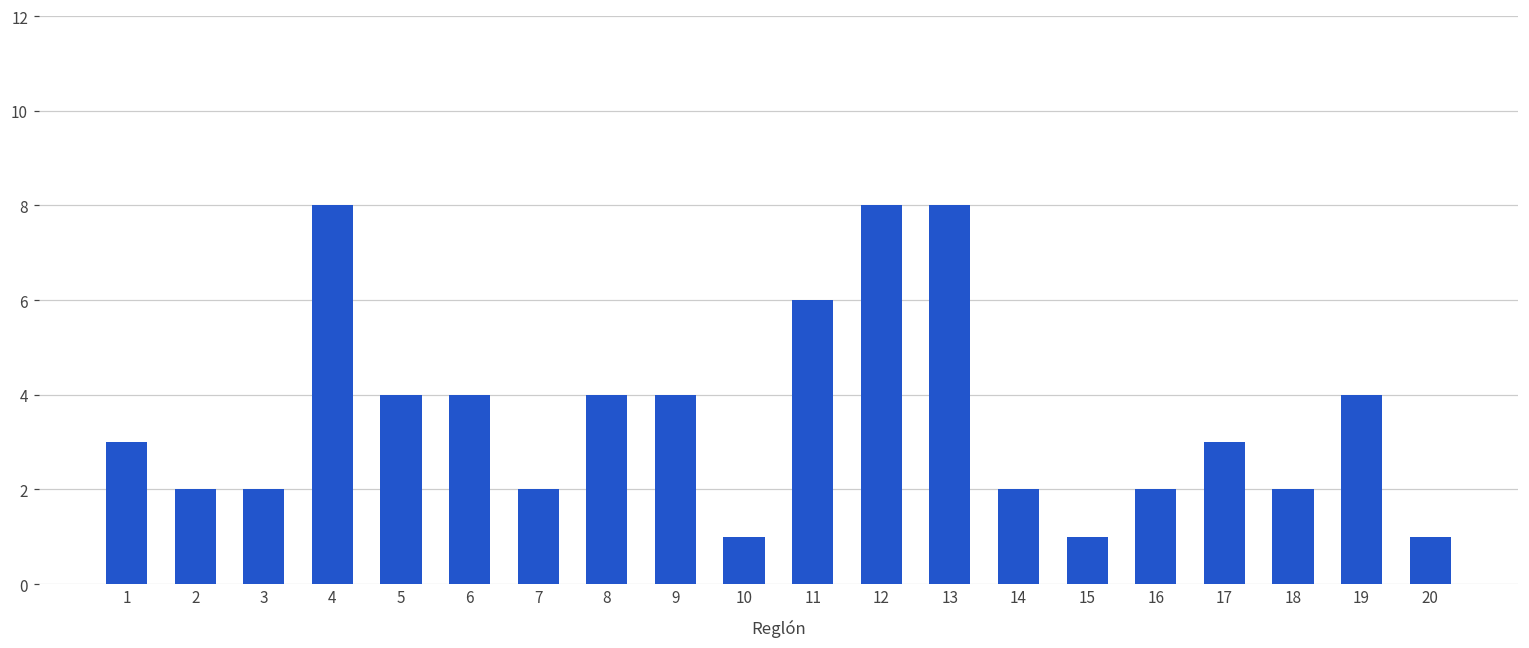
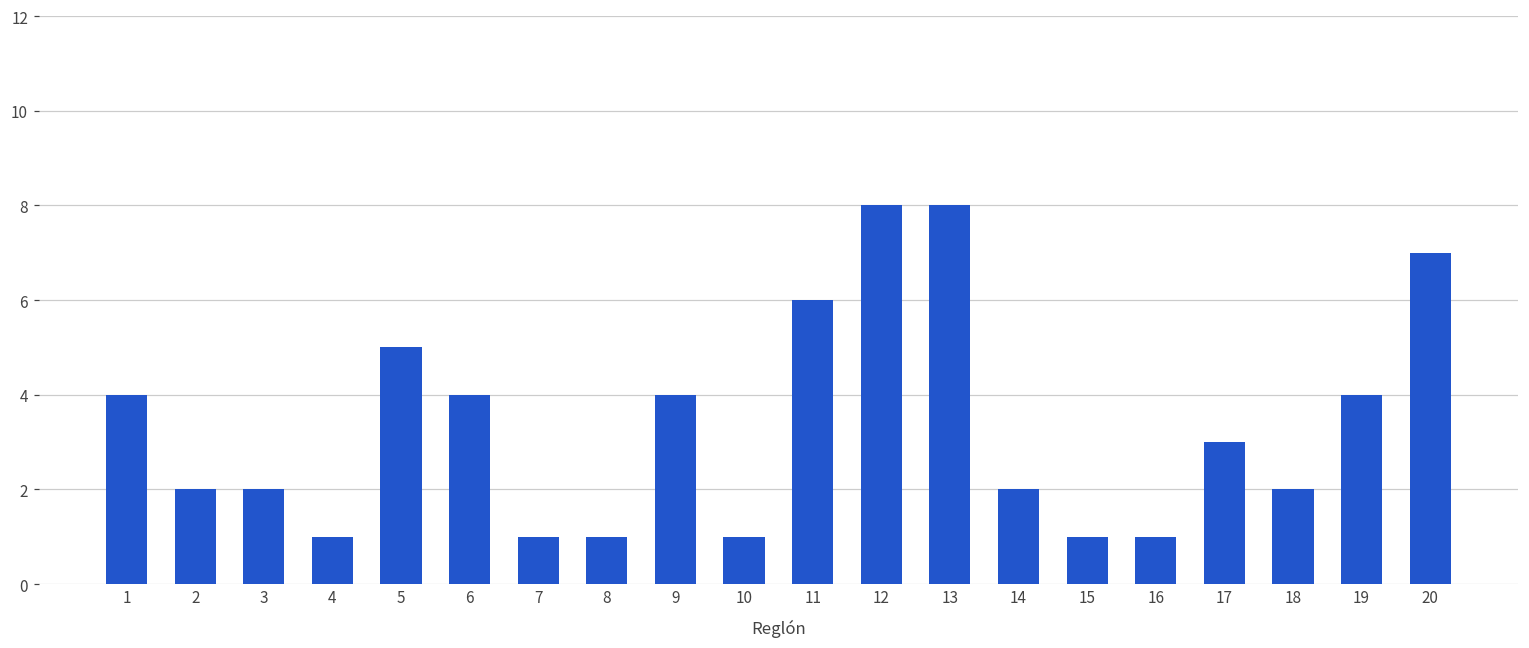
  {
-   "1": 3,
+   "1": 4,
    "2": 2,
    "3": 2,
-   "4": 8,
-   "5": 4,
+   "4": 1,
+   "5": 5,
    "6": 4,
-   "7": 2,
-   "8": 4,
+   "7": 1,
+   "8": 1,
    "9": 4,
    "10": 1,
    "11": 6,
    "12": 8,
    "13": 8,
    "14": 2,
    "15": 1,
-   "16": 2,
+   "16": 1,
    "17": 3,
    "18": 2,
    "19": 4,
-   "20": 1
+   "20": 7
  }
